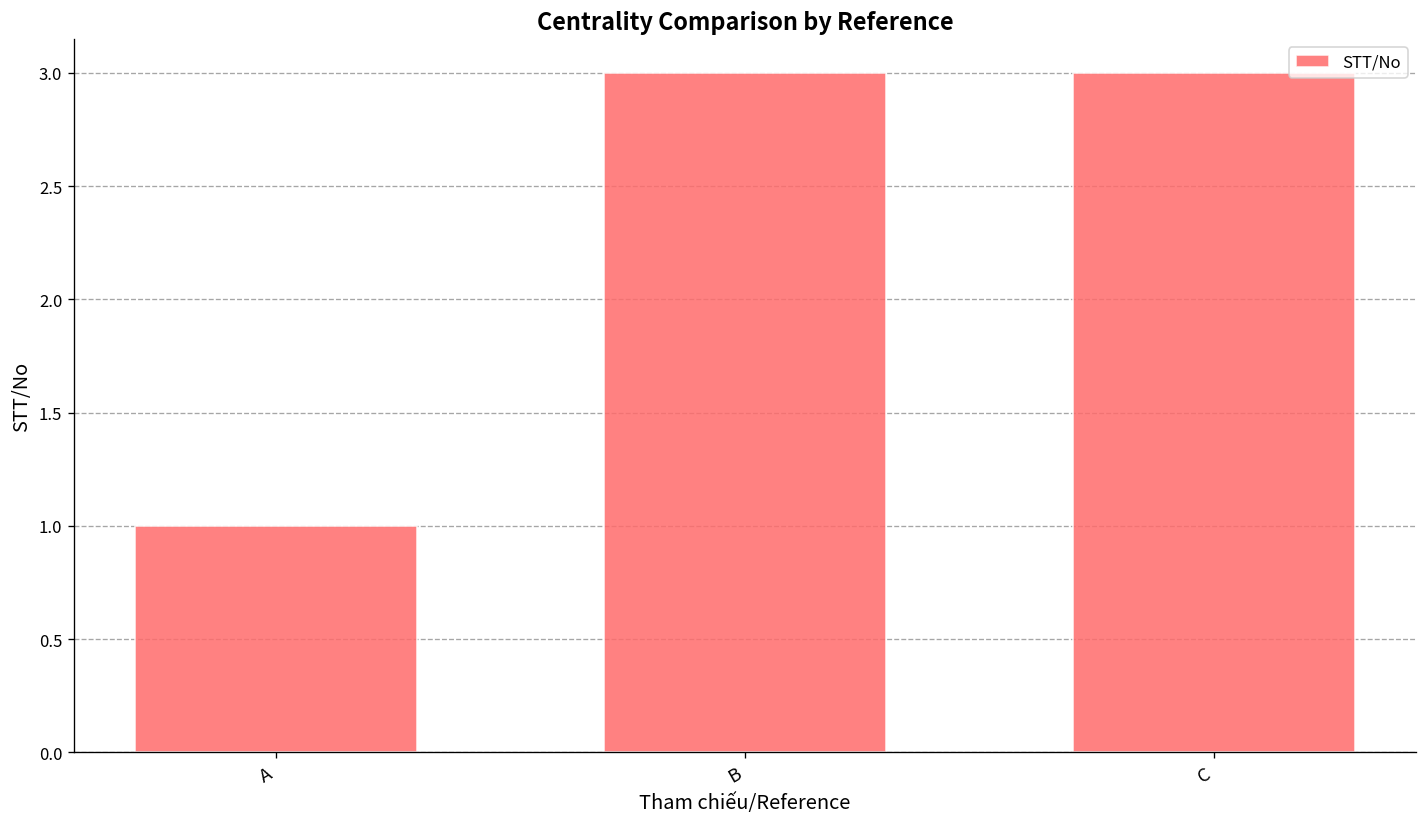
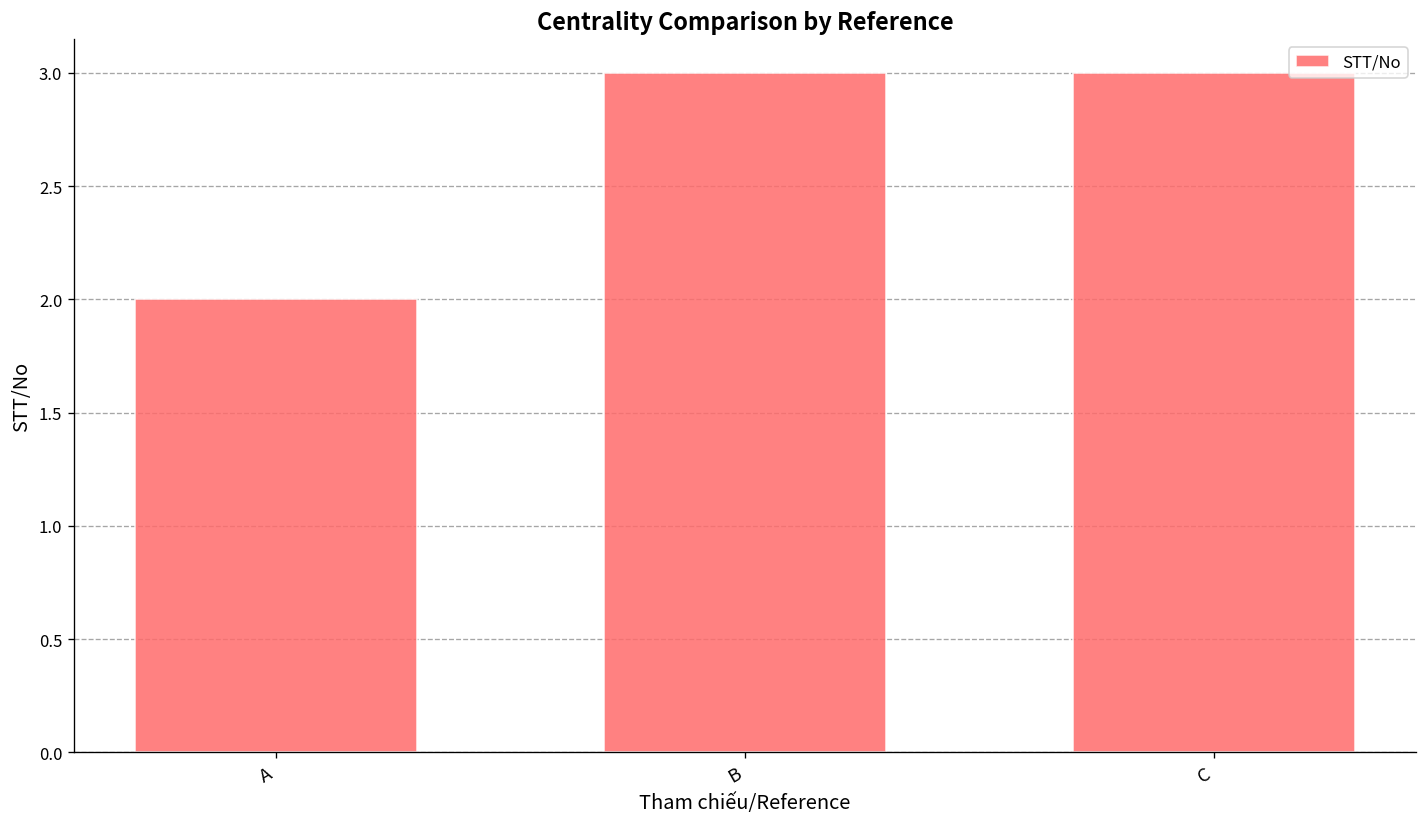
  {
-   "A": 1,
+   "A": 2,
    "B": 3,
    "C": 3
  }
